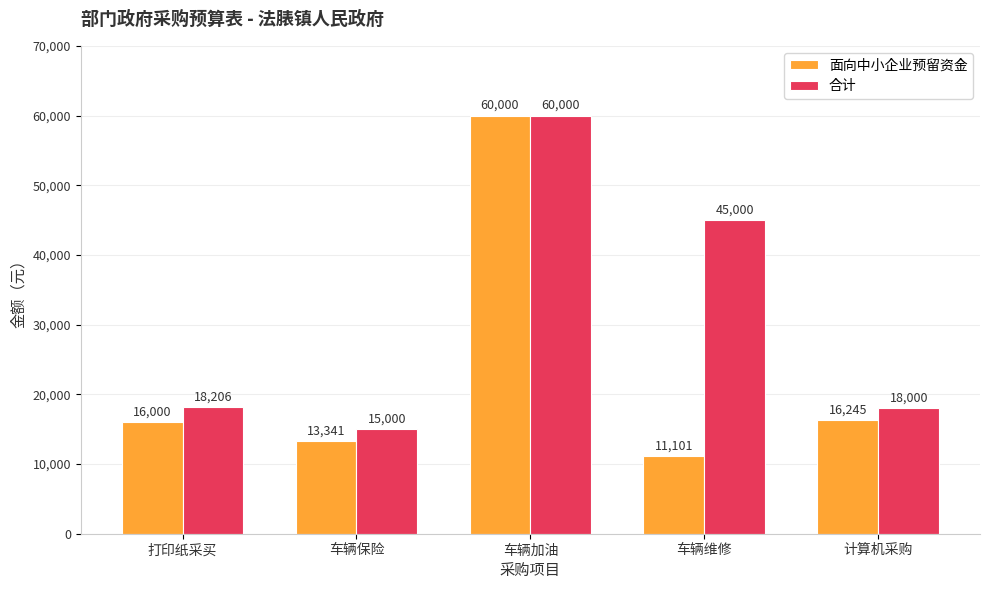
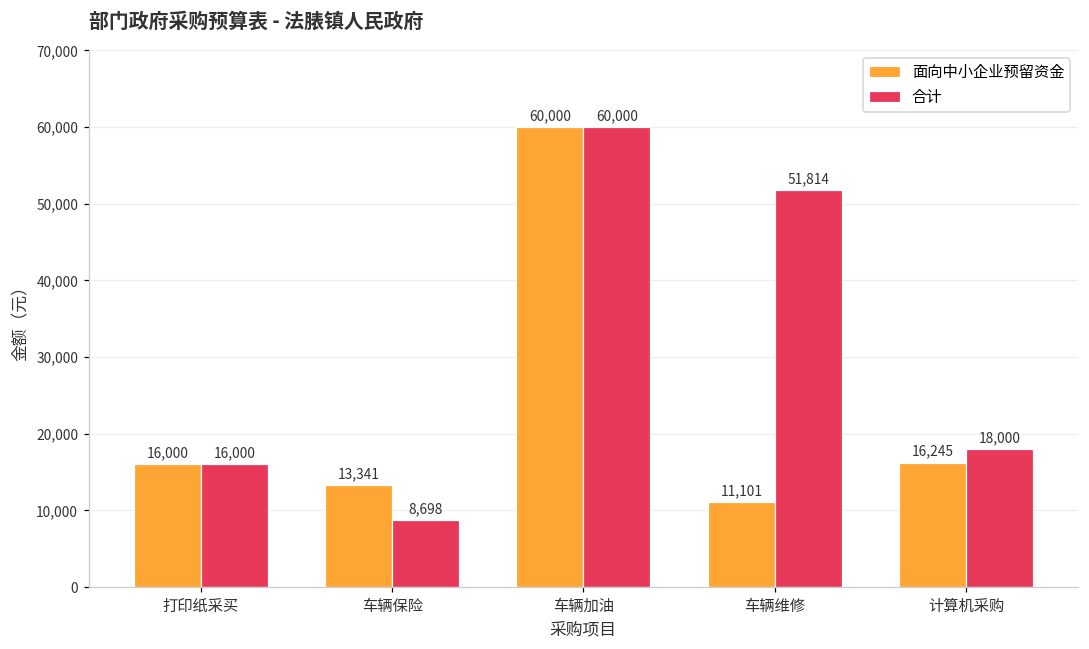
  {
    "面向中小企业预留资金": {
      "打印纸采买": "16,000",
      "车辆保险": "13,341",
      "车辆加油": "60,000",
      "车辆维修": "11,101",
      "计算机采购": "16,245"
    },
    "合计": {
-     "打印纸采买": "18,206",
-     "车辆保险": "15,000",
+     "打印纸采买": "16,000",
+     "车辆保险": "8,698",
      "车辆加油": "60,000",
-     "车辆维修": "45,000",
+     "车辆维修": "51,814",
      "计算机采购": "18,000"
    }
  }
